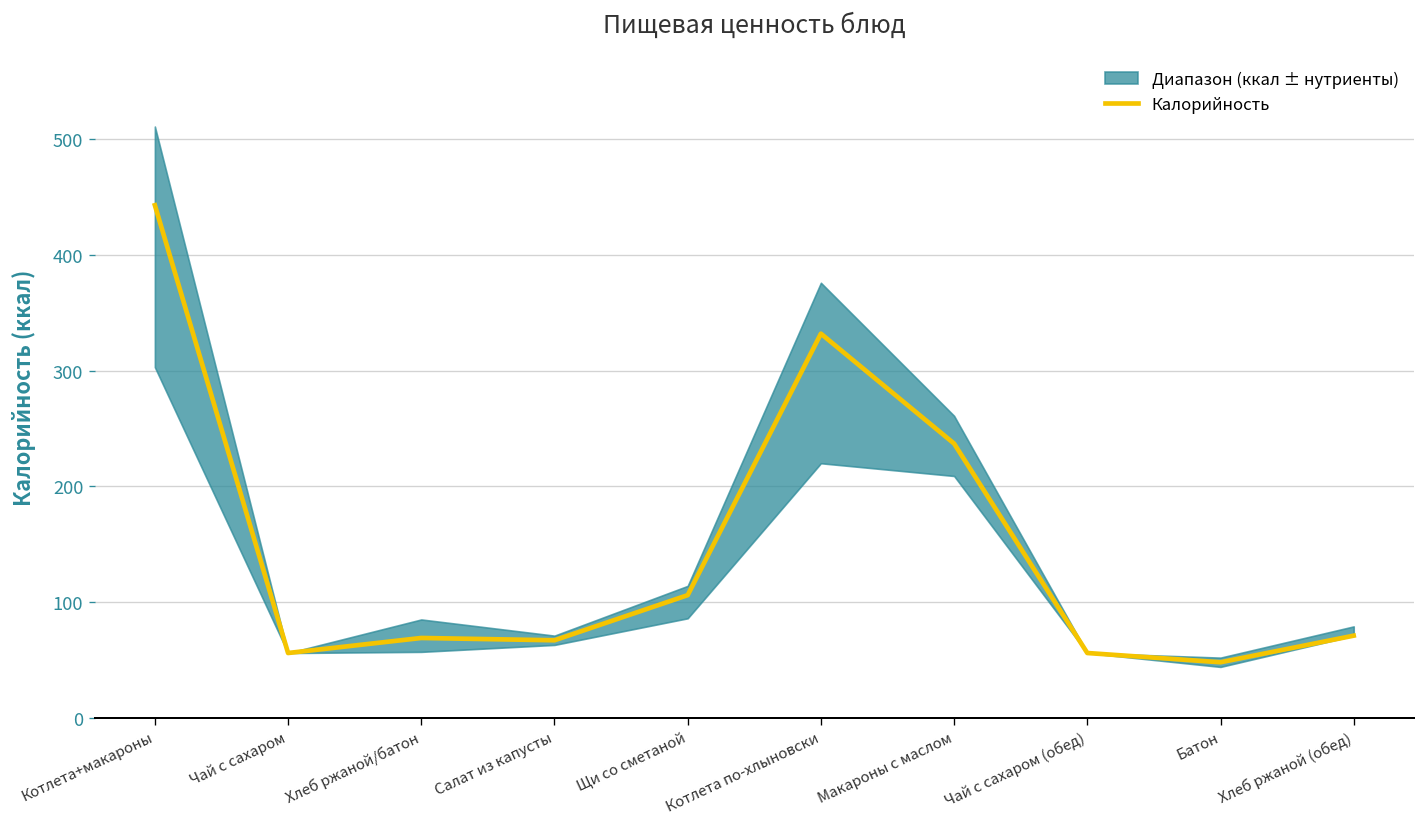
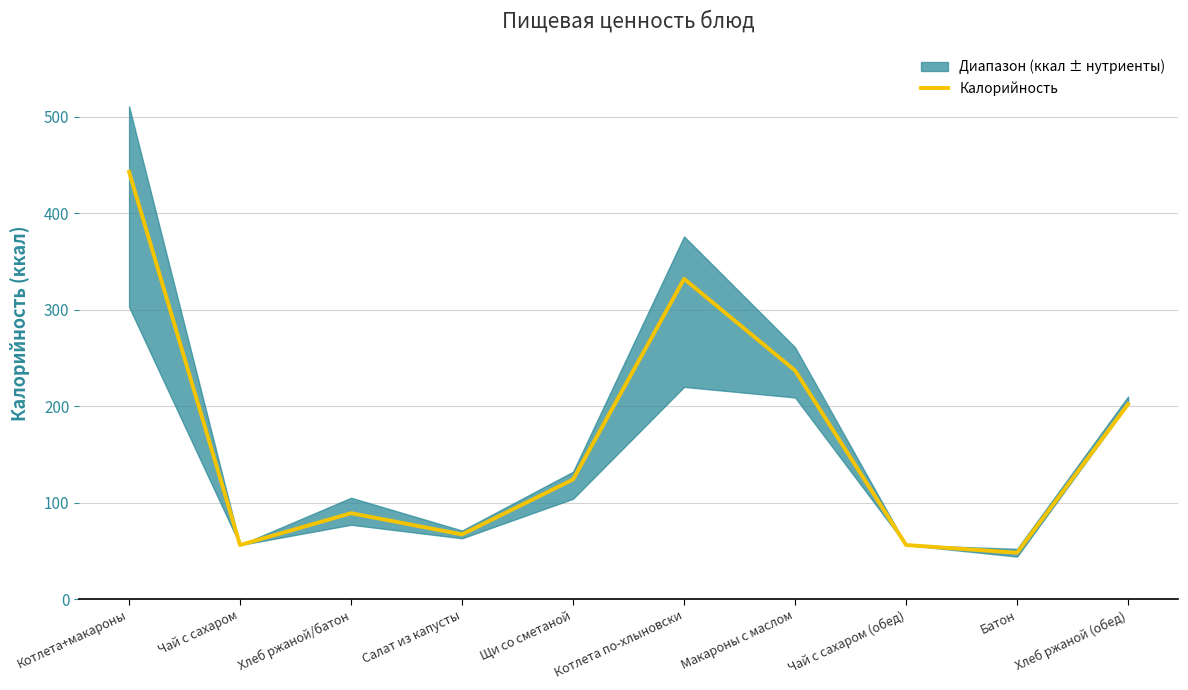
  {
    "Калорийность": {
      "Котлета+макароны": 440,
-     "Хлеб ржаной/батон": 70,
+     "Хлеб ржаной/батон": 90,
      "Салат из капусты": 70,
-     "Щи со сметаной": 110,
+     "Щи со сметаной": 120,
      "Котлета по-хлыновски": 330,
      "Макароны с маслом": 240,
      "Батон": 50,
-     "Хлеб ржаной (обед)": 70
+     "Хлеб ржаной (обед)": 200
    }
  }
